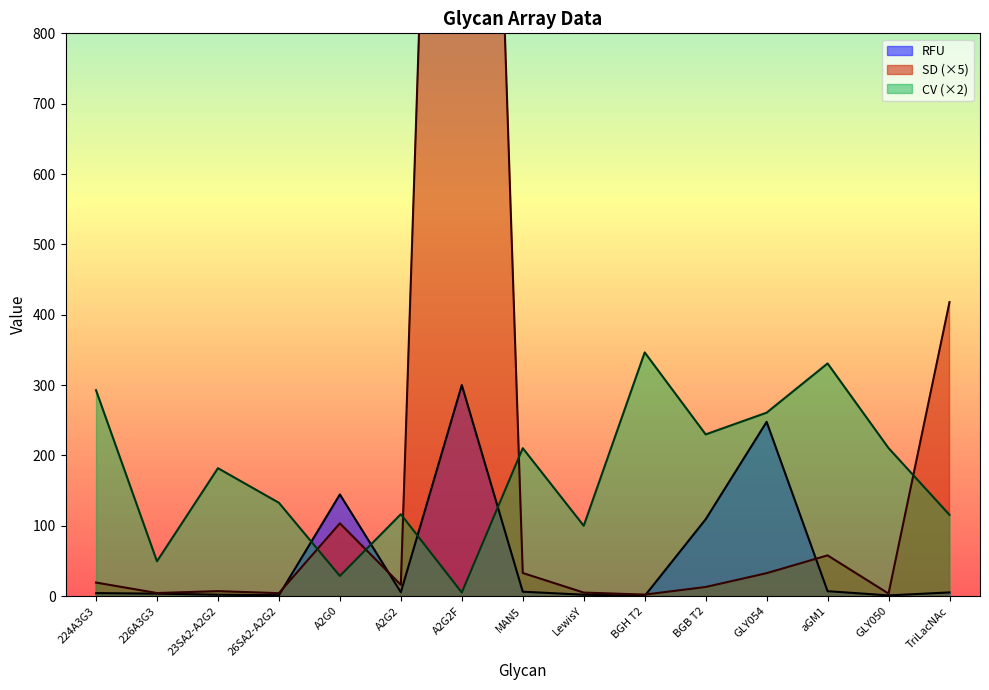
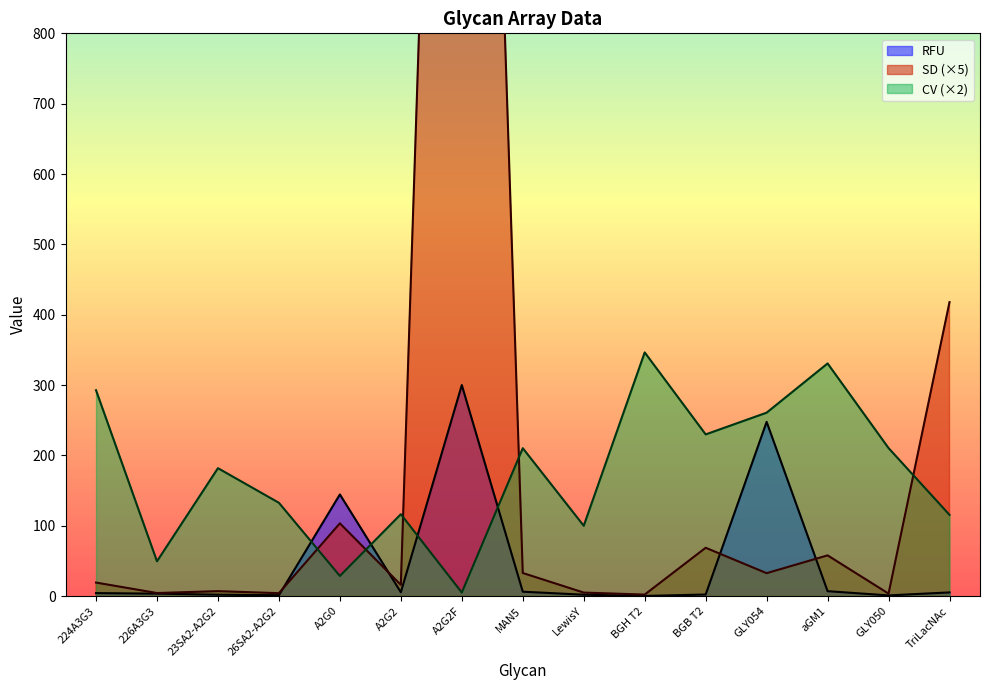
  {
    "RFU": {
      "224A3G3": 0,
      "23SA2-A2G2": 0,
      "A2G0": 140,
      "A2G2": 10,
      "A2G2F": 300,
      "MAN5": 10,
-     "BGB T2": 110,
+     "BGB T2": 0,
      "GLY054": 250,
      "aGM1": 10,
      "TriLacNAc": 10
    },
    "SD (×5)": {
      "224A3G3": 20,
      "23SA2-A2G2": 10,
      "A2G0": 100,
      "A2G2": 20,
      "MAN5": 30,
-     "BGB T2": 10,
+     "BGB T2": 70,
      "GLY054": 30,
      "aGM1": 60,
      "TriLacNAc": 420
    },
    "CV (×2)": {
      "224A3G3": 290,
      "226A3G3": 50,
      "23SA2-A2G2": 180,
      "26SA2-A2G2": 130,
      "A2G0": 30,
      "A2G2": 120,
      "A2G2F": 10,
      "MAN5": 210,
      "LewisY": 100,
      "BGH T2": 350,
      "BGB T2": 230,
      "GLY054": 260,
      "aGM1": 330,
      "GLY050": 210,
      "TriLacNAc": 120
    }
  }
